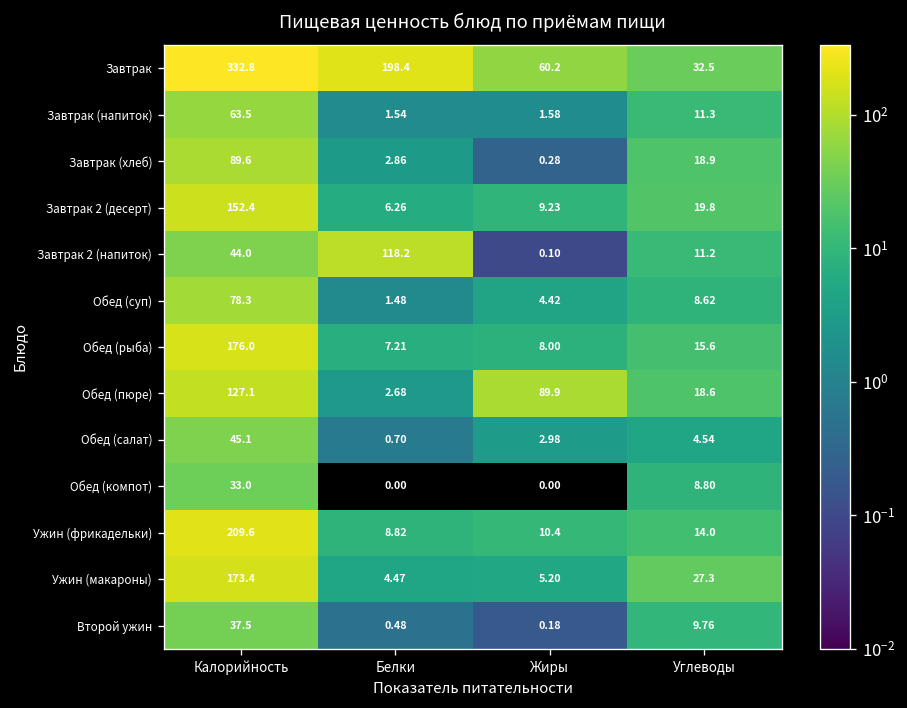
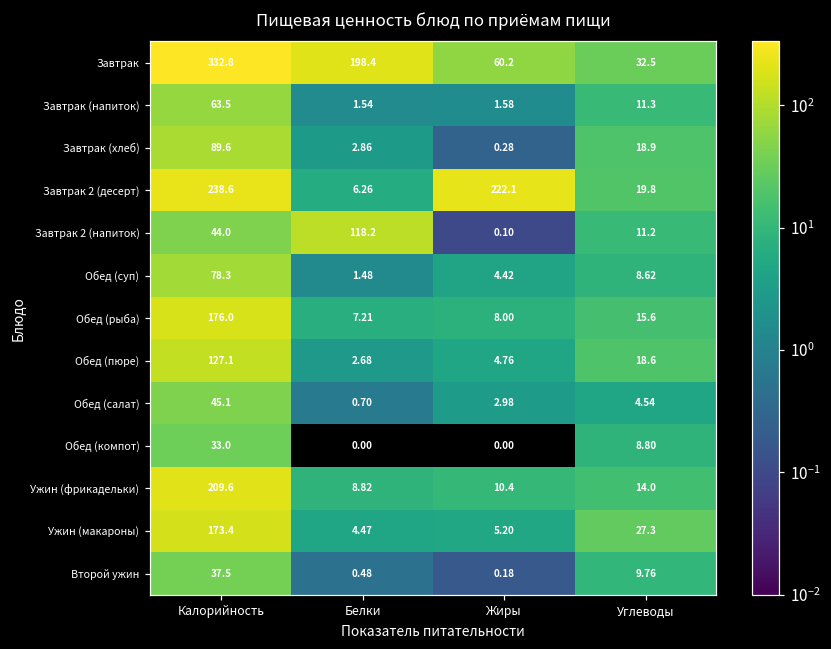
  {
    "Завтрак": {
      "Калорийность": 332.8,
      "Белки": 198.4,
      "Жиры": 60.2,
      "Углеводы": 32.5
    },
    "Завтрак (напиток)": {
      "Калорийность": 63.5,
      "Белки": 1.54,
      "Жиры": 1.58,
      "Углеводы": 11.3
    },
    "Завтрак (хлеб)": {
      "Калорийность": 89.6,
      "Белки": 2.86,
      "Жиры": 0.28,
      "Углеводы": 18.9
    },
    "Завтрак 2 (десерт)": {
-     "Калорийность": 152.4,
+     "Калорийность": 238.6,
      "Белки": 6.26,
-     "Жиры": 9.23,
+     "Жиры": 222.1,
      "Углеводы": 19.8
    },
    "Завтрак 2 (напиток)": {
      "Калорийность": 44.0,
      "Белки": 118.2,
      "Жиры": 0.10,
      "Углеводы": 11.2
    },
    "Обед (суп)": {
      "Калорийность": 78.3,
      "Белки": 1.48,
      "Жиры": 4.42,
      "Углеводы": 8.62
    },
    "Обед (рыба)": {
      "Калорийность": 176.0,
      "Белки": 7.21,
      "Жиры": 8.00,
      "Углеводы": 15.6
    },
    "Обед (пюре)": {
      "Калорийность": 127.1,
      "Белки": 2.68,
-     "Жиры": 89.9,
+     "Жиры": 4.76,
      "Углеводы": 18.6
    },
    "Обед (салат)": {
      "Калорийность": 45.1,
      "Белки": 0.70,
      "Жиры": 2.98,
      "Углеводы": 4.54
    },
    "Обед (компот)": {
      "Калорийность": 33.0,
      "Белки": 0.00,
      "Жиры": 0.00,
      "Углеводы": 8.80
    },
    "Ужин (фрикадельки)": {
      "Калорийность": 209.6,
      "Белки": 8.82,
      "Жиры": 10.4,
      "Углеводы": 14.0
    },
    "Ужин (макароны)": {
      "Калорийность": 173.4,
      "Белки": 4.47,
      "Жиры": 5.20,
      "Углеводы": 27.3
    },
    "Второй ужин": {
      "Калорийность": 37.5,
      "Белки": 0.48,
      "Жиры": 0.18,
      "Углеводы": 9.76
    }
  }
